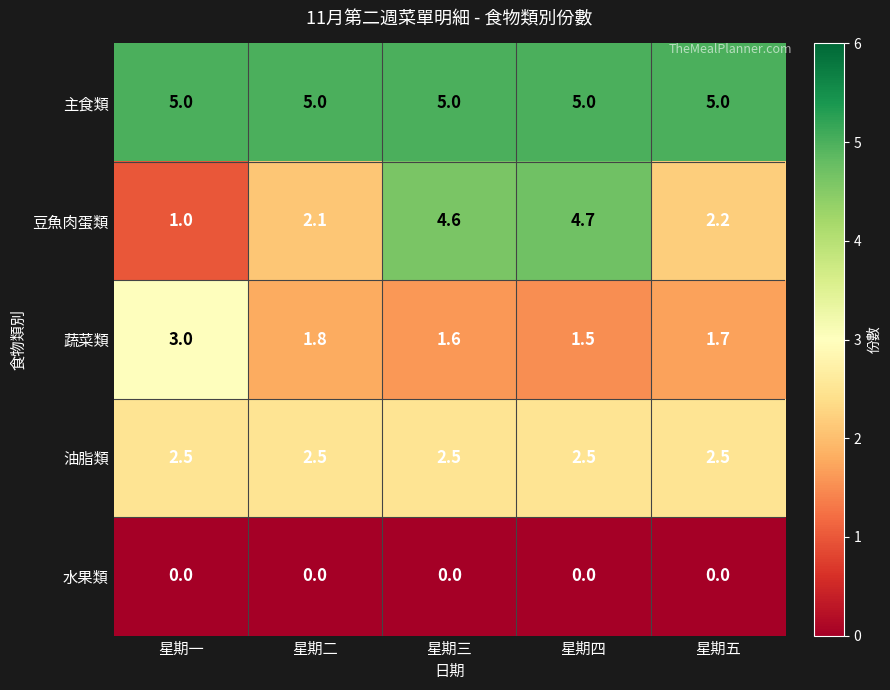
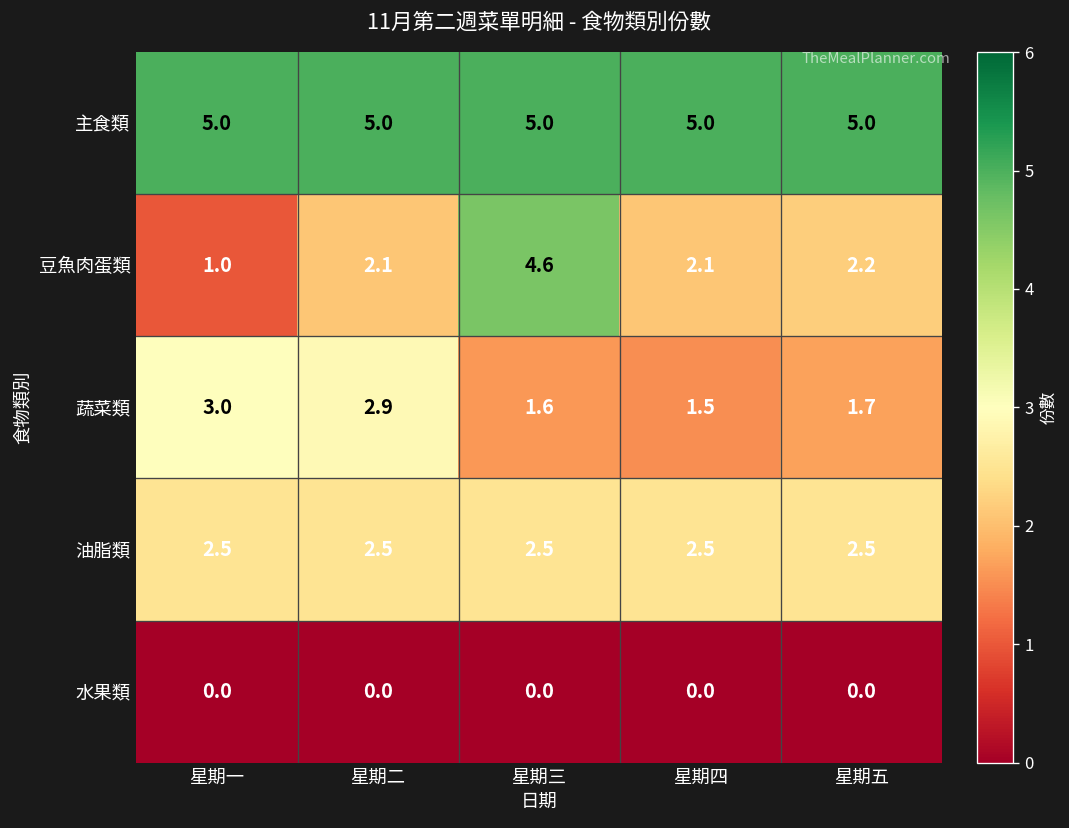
  {
    "主食類": {
      "星期一": 5.0,
      "星期二": 5.0,
      "星期三": 5.0,
      "星期四": 5.0
    },
    "豆魚肉蛋類": {
      "星期一": 1.0,
      "星期二": 2.1,
      "星期三": 4.6,
-     "星期四": 4.7,
+     "星期四": 2.1,
      "星期五": 2.2
    },
    "蔬菜類": {
      "星期一": 3.0,
-     "星期二": 1.8,
+     "星期二": 2.9,
      "星期三": 1.6,
      "星期四": 1.5,
      "星期五": 1.7
    },
    "油脂類": {
      "星期一": 2.5,
      "星期二": 2.5,
      "星期三": 2.5,
      "星期四": 2.5,
      "星期五": 2.5
    },
    "水果類": {
      "星期一": 0.0,
      "星期二": 0.0,
      "星期三": 0.0,
      "星期四": 0.0,
      "星期五": 0.0
    }
  }
